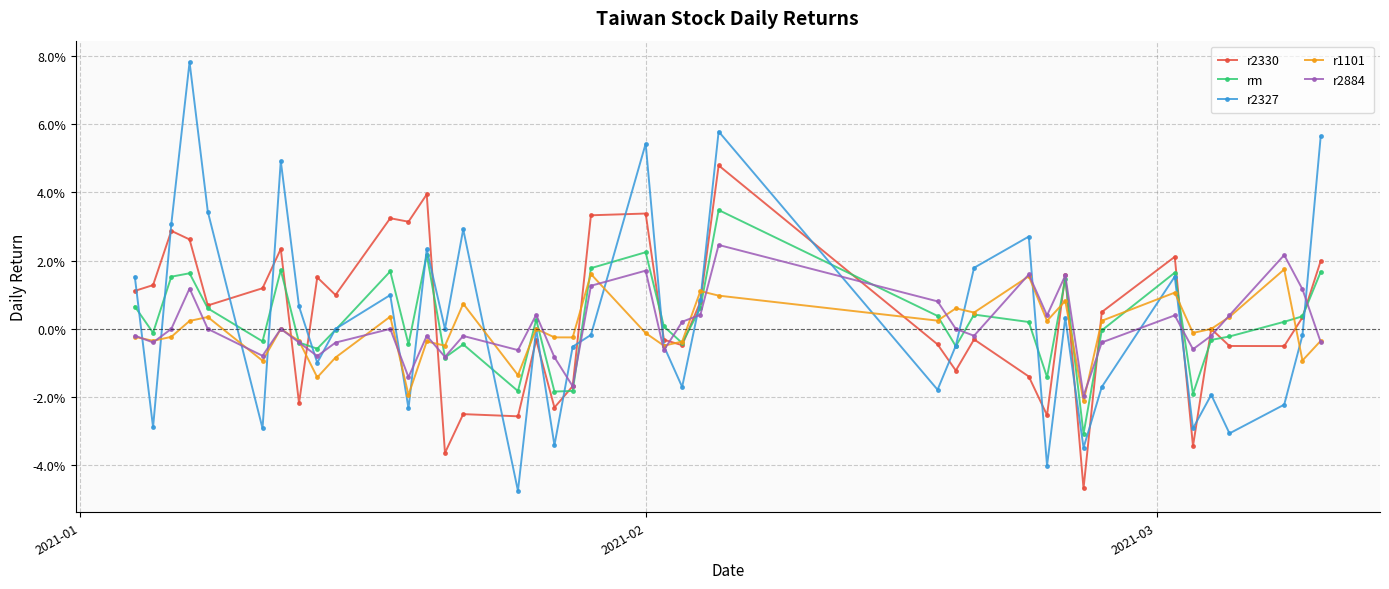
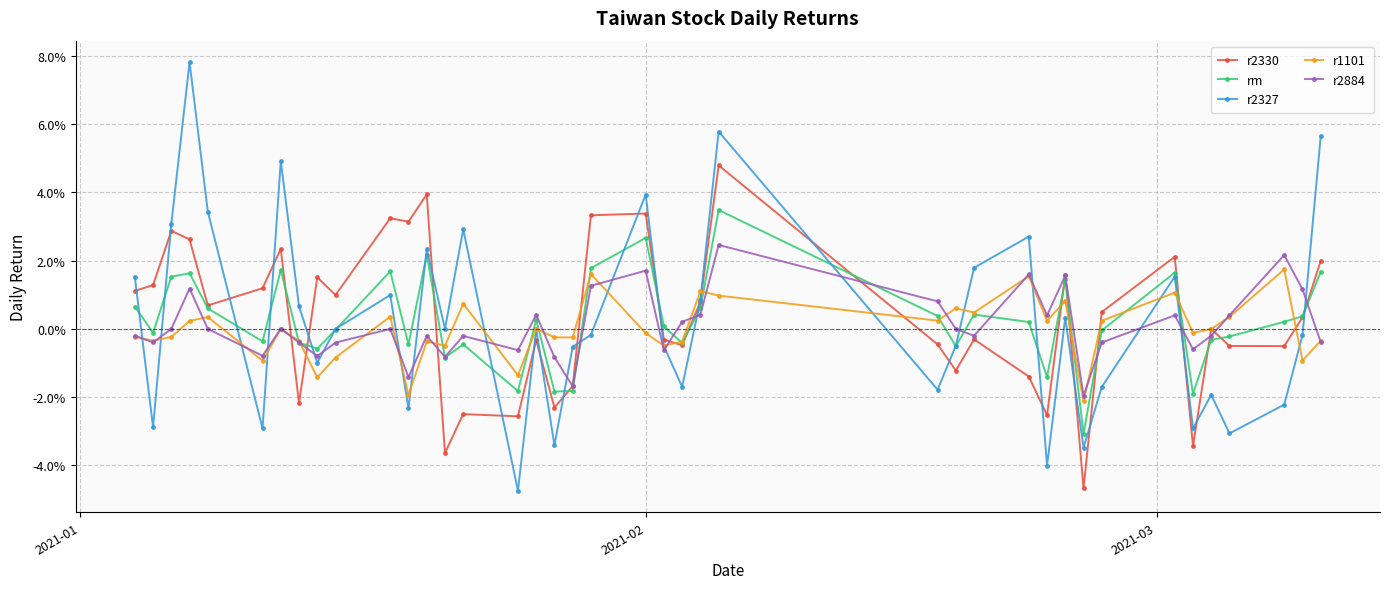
  {
    "r2330": {
      "2021-02": "3.4%"
    },
    "rm": {
-     "2021-02": "2.2%"
+     "2021-02": "2.7%"
    },
    "r2327": {
-     "2021-02": "5.4%"
+     "2021-02": "3.9%"
    },
    "r1101": {
      "2021-02": "-0.1%"
    },
    "r2884": {
      "2021-02": "1.7%"
    }
  }
